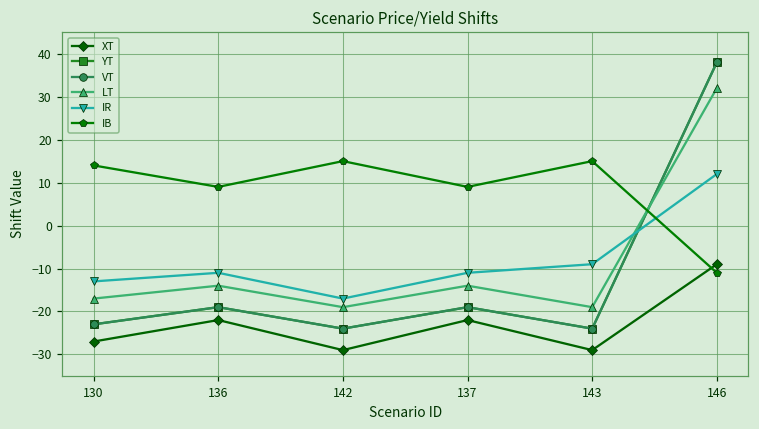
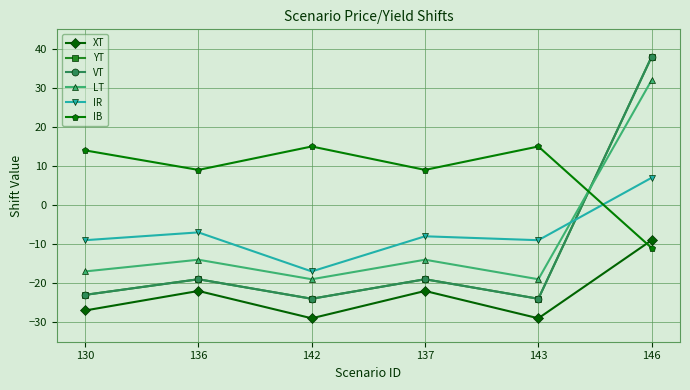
  {
    "IR": {
-     "130": -13,
-     "136": -11,
+     "130": -9,
+     "136": -7,
      "142": -17,
-     "137": -11,
+     "137": -8,
      "143": -9,
-     "146": 12
+     "146": 7
    }
  }
